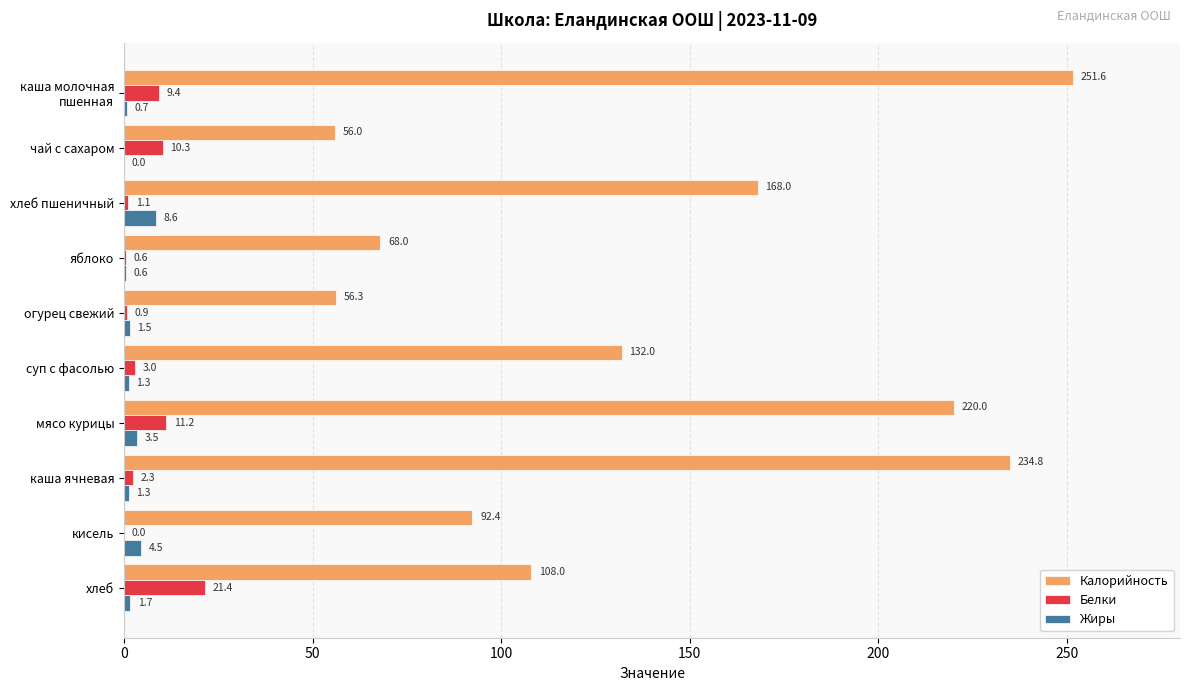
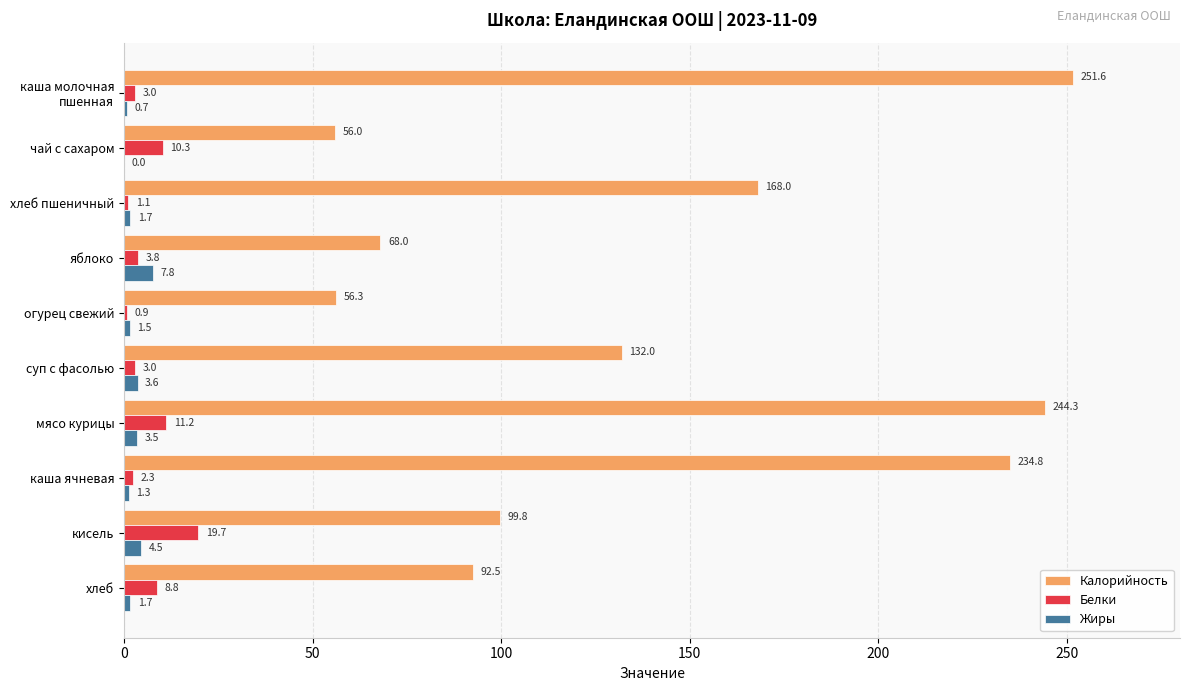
  {
    "Калорийность": {
      "каша молочная пшенная": 251.6,
      "чай с сахаром": 56.0,
      "хлеб пшеничный": 168.0,
      "яблоко": 68.0,
      "огурец свежий": 56.3,
      "суп с фасолью": 132.0,
-     "мясо курицы": 220.0,
+     "мясо курицы": 244.3,
      "каша ячневая": 234.8,
-     "кисель": 92.4,
-     "хлеб": 108.0
+     "кисель": 99.8,
+     "хлеб": 92.5
    },
    "Белки": {
-     "каша молочная пшенная": 9.4,
+     "каша молочная пшенная": 3.0,
      "чай с сахаром": 10.3,
      "хлеб пшеничный": 1.1,
-     "яблоко": 0.6,
+     "яблоко": 3.8,
      "огурец свежий": 0.9,
      "суп с фасолью": 3.0,
      "мясо курицы": 11.2,
      "каша ячневая": 2.3,
-     "кисель": 0.0,
-     "хлеб": 21.4
+     "кисель": 19.7,
+     "хлеб": 8.8
    },
    "Жиры": {
      "каша молочная пшенная": 0.7,
      "чай с сахаром": 0.0,
-     "хлеб пшеничный": 8.6,
-     "яблоко": 0.6,
+     "хлеб пшеничный": 1.7,
+     "яблоко": 7.8,
      "огурец свежий": 1.5,
-     "суп с фасолью": 1.3,
+     "суп с фасолью": 3.6,
      "мясо курицы": 3.5,
      "каша ячневая": 1.3,
      "кисель": 4.5,
      "хлеб": 1.7
    }
  }
